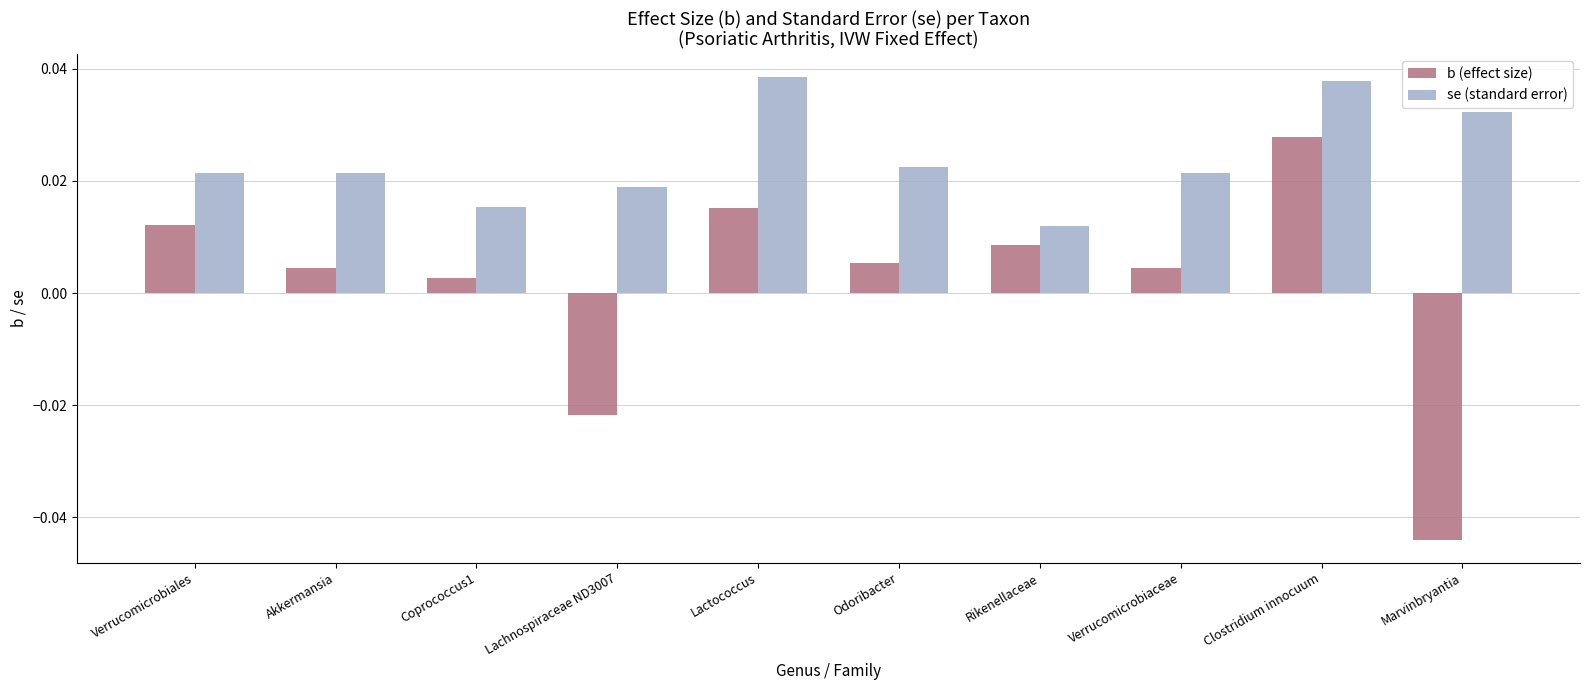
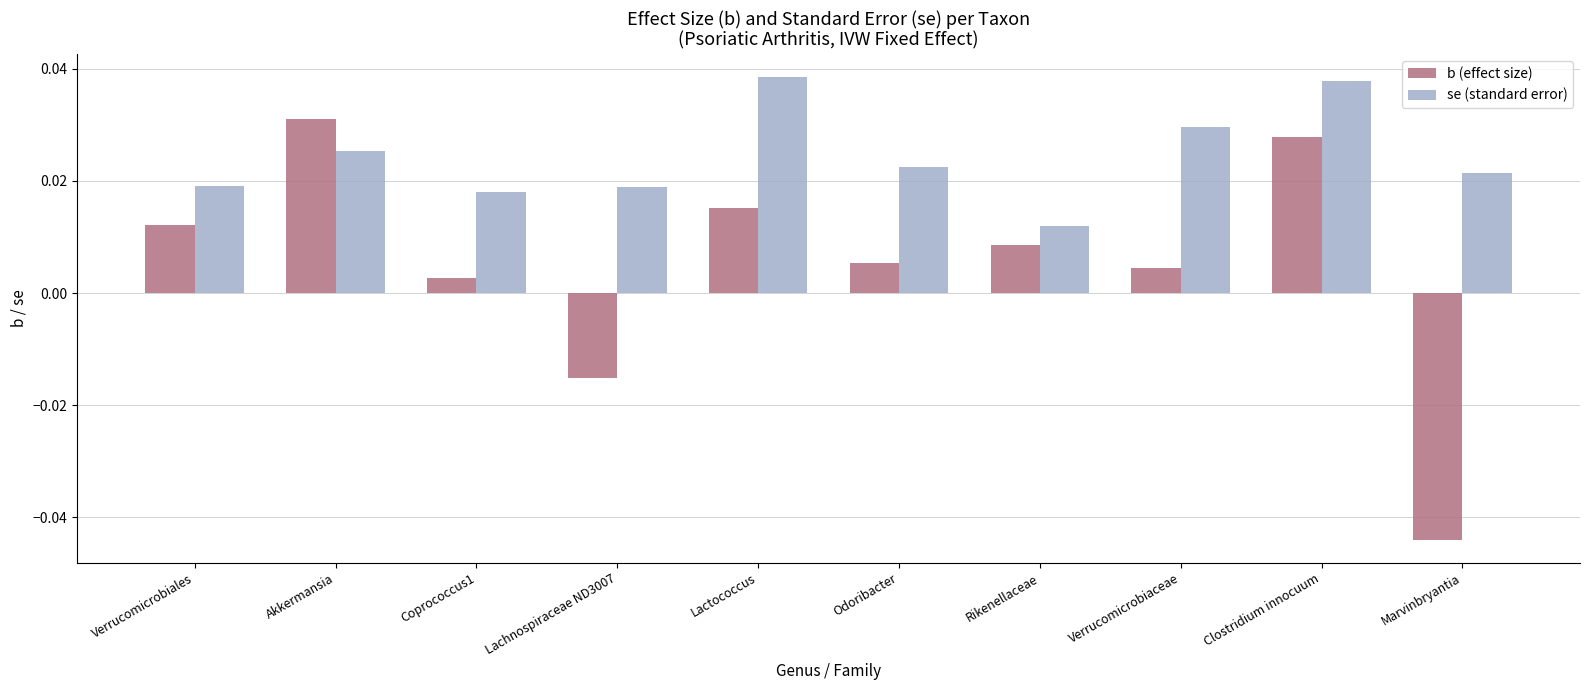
  {
    "b (effect size)": {
      "Verrucomicrobiales": 0.012,
-     "Akkermansia": 0.004,
+     "Akkermansia": 0.031,
      "Coprococcus1": 0.003,
-     "Lachnospiraceae ND3007": -0.022,
+     "Lachnospiraceae ND3007": -0.015,
      "Lactococcus": 0.015,
      "Odoribacter": 0.005,
      "Rikenellaceae": 0.009,
      "Verrucomicrobiaceae": 0.005,
      "Clostridium innocuum": 0.028,
      "Marvinbryantia": -0.044
    },
    "se (standard error)": {
-     "Verrucomicrobiales": 0.021,
-     "Akkermansia": 0.021,
-     "Coprococcus1": 0.015,
+     "Verrucomicrobiales": 0.019,
+     "Akkermansia": 0.025,
+     "Coprococcus1": 0.018,
      "Lachnospiraceae ND3007": 0.019,
      "Lactococcus": 0.039,
      "Odoribacter": 0.023,
      "Rikenellaceae": 0.012,
-     "Verrucomicrobiaceae": 0.021,
+     "Verrucomicrobiaceae": 0.030,
      "Clostridium innocuum": 0.038,
-     "Marvinbryantia": 0.032
+     "Marvinbryantia": 0.021
    }
  }
